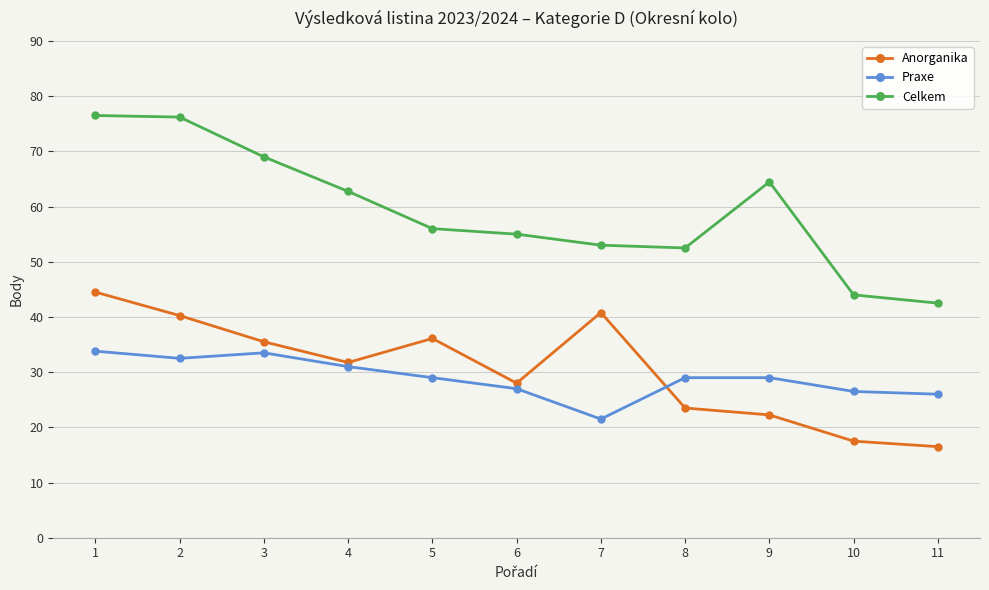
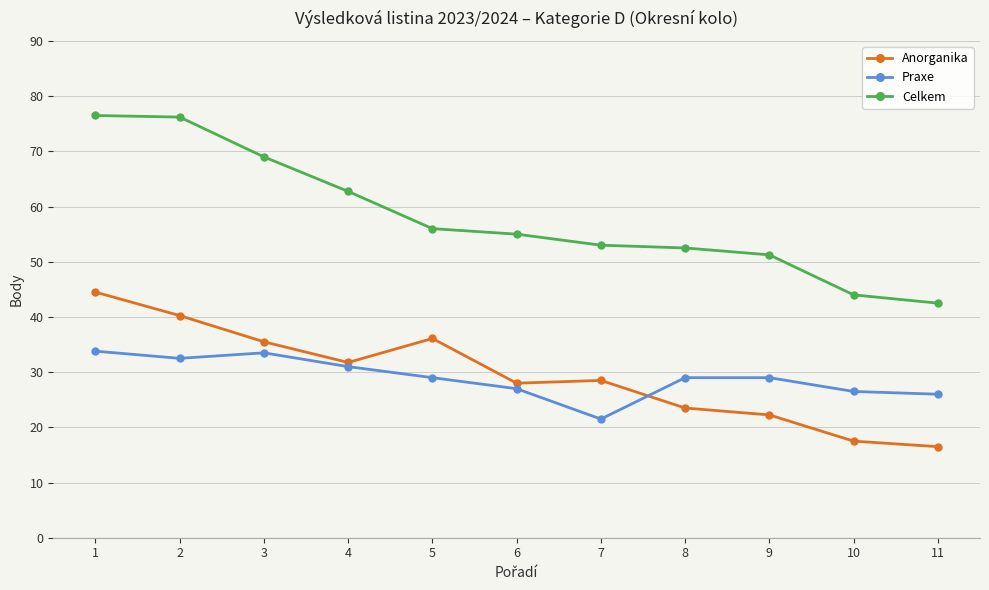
  {
    "Anorganika": {
      "1": 45,
      "2": 40,
      "3": 36,
      "4": 32,
      "5": 36,
      "6": 28,
-     "7": 41,
+     "7": 29,
      "8": 24,
      "9": 22,
      "10": 18,
      "11": 17
    },
    "Praxe": {
      "1": 34,
      "2": 33,
      "3": 34,
      "4": 31,
      "5": 29,
      "6": 27,
      "7": 22,
      "8": 29,
      "9": 29,
      "10": 27,
      "11": 26
    },
    "Celkem": {
      "1": 77,
      "2": 76,
      "3": 69,
      "4": 63,
      "5": 56,
      "6": 55,
      "7": 53,
      "8": 53,
-     "9": 64,
+     "9": 51,
      "10": 44,
      "11": 43
    }
  }
